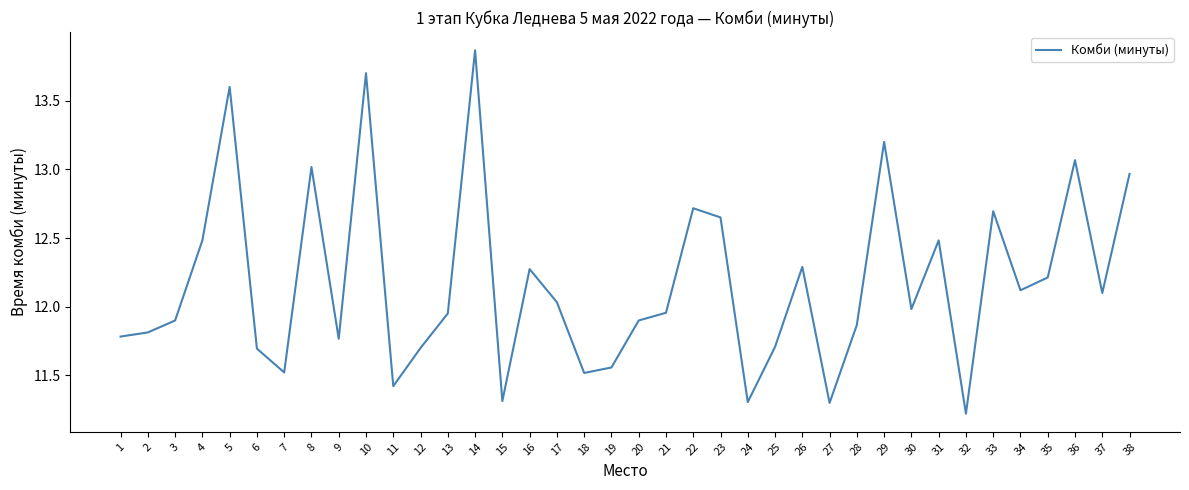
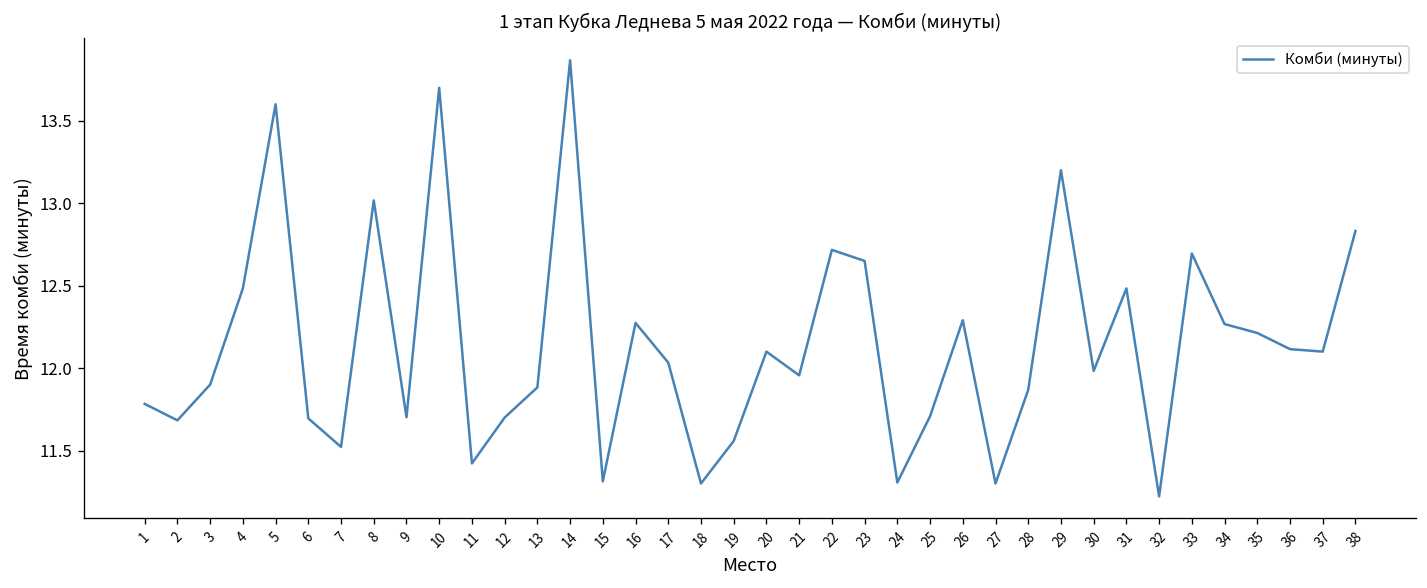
  {
    "1": 11.78,
-   "2": 11.81,
+   "2": 11.68,
    "3": 11.90,
    "4": 12.48,
    "5": 13.60,
    "6": 11.70,
    "7": 11.52,
    "8": 13.02,
-   "9": 11.77,
+   "9": 11.70,
    "10": 13.70,
    "11": 11.42,
    "12": 11.70,
-   "13": 11.95,
+   "13": 11.88,
    "14": 13.87,
    "15": 11.31,
    "16": 12.27,
    "17": 12.03,
-   "18": 11.52,
+   "18": 11.30,
    "19": 11.56,
-   "20": 11.9,
+   "20": 12.1,
    "21": 11.96,
    "22": 12.72,
    "23": 12.65,
    "24": 11.31,
    "25": 11.71,
    "26": 12.29,
    "27": 11.30,
    "28": 11.87,
    "29": 13.20,
    "30": 11.98,
    "31": 12.48,
    "32": 11.22,
    "33": 12.70,
-   "34": 12.12,
+   "34": 12.27,
    "35": 12.21,
-   "36": 13.07,
+   "36": 12.12,
    "37": 12.10,
-   "38": 12.97
+   "38": 12.83
  }
